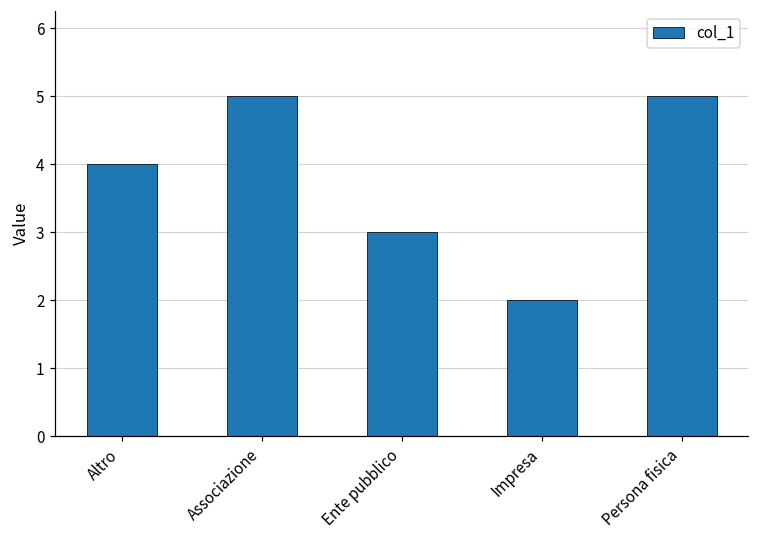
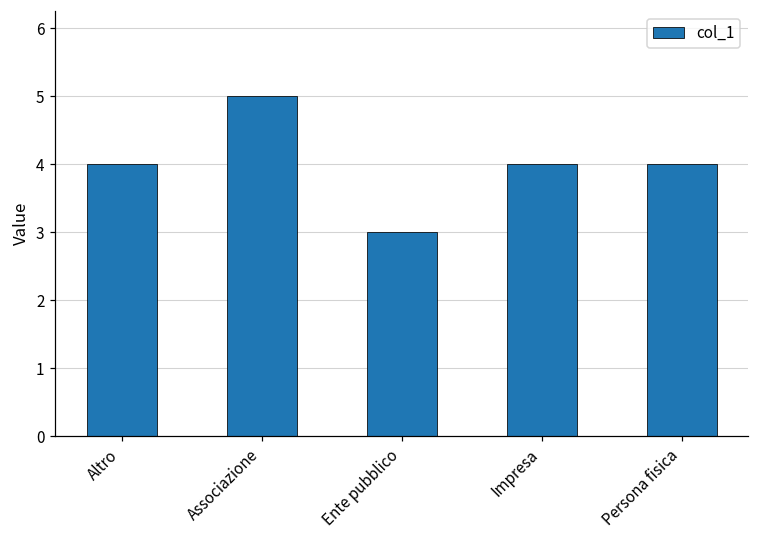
  {
    "Altro": 4,
    "Associazione": 5,
    "Ente pubblico": 3,
-   "Impresa": 2,
-   "Persona fisica": 5
+   "Impresa": 4,
+   "Persona fisica": 4
  }
